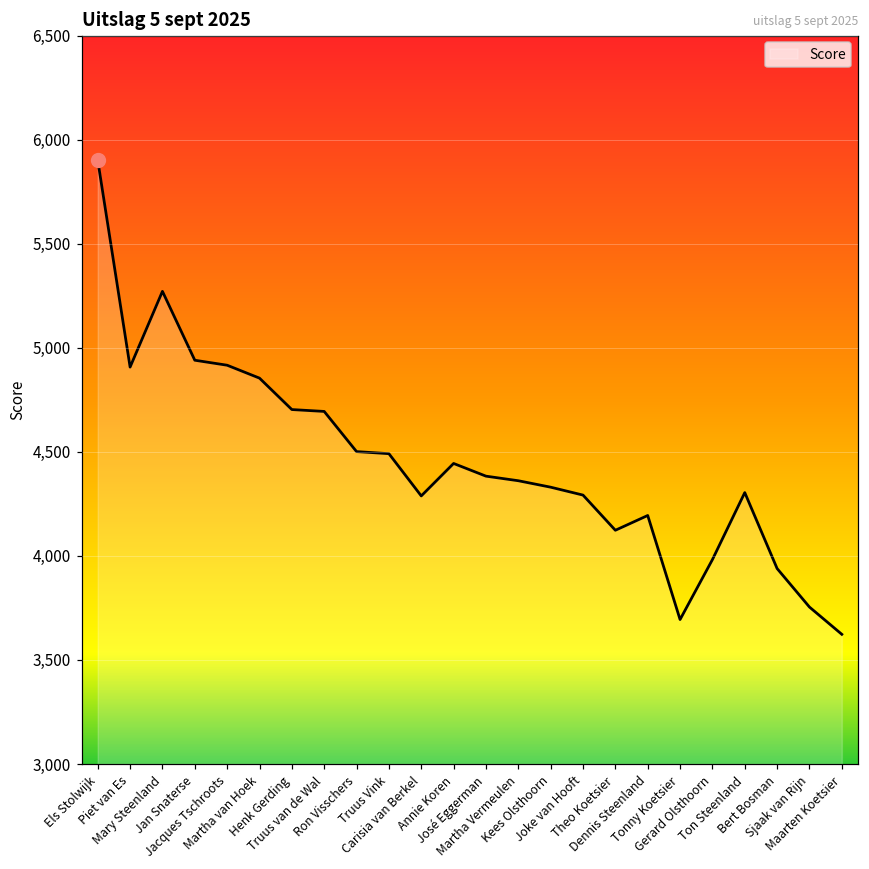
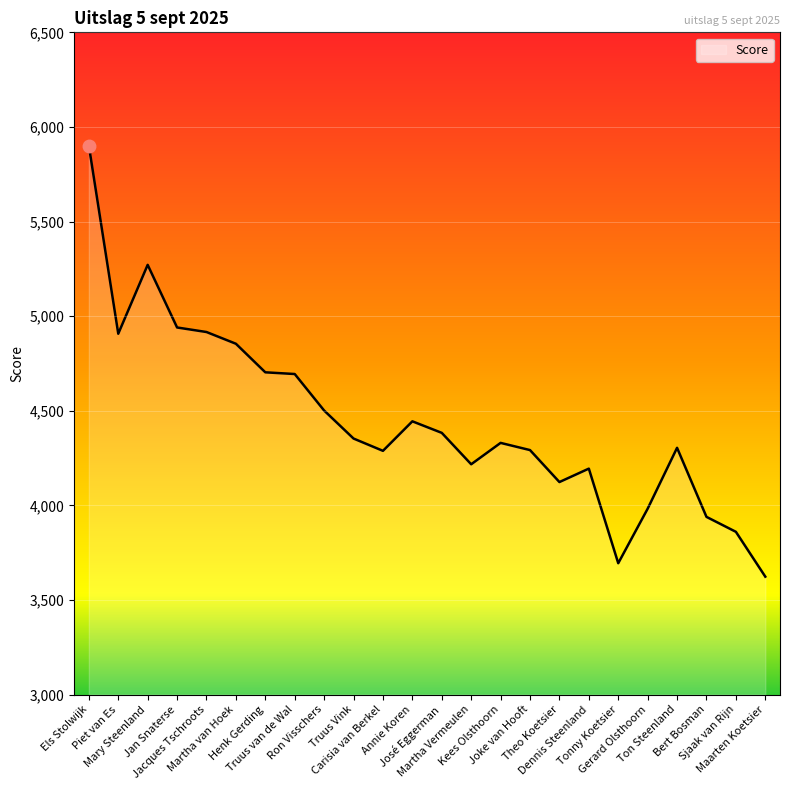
  {
    "Score": {
      "Piet van Es": "4,910",
      "Mary Steenland": "5,270",
      "Jan Snaterse": "4,940",
      "Jacques Tschroots": "4,920",
      "Martha van Hoek": "4,850",
      "Henk Gerding": "4,700",
      "Truus van de Wal": "4,690",
      "Ron Visschers": "4,500",
-     "Truus Vink": "4,490",
+     "Truus Vink": "4,350",
      "Carisia van Berkel": "4,290",
      "Annie Koren": "4,440",
      "José Eggerman": "4,380",
-     "Martha Vermeulen": "4,360",
+     "Martha Vermeulen": "4,220",
      "Kees Olsthoorn": "4,330",
      "Joke van Hooft": "4,290",
      "Theo Koetsier": "4,120",
      "Dennis Steenland": "4,190",
      "Tonny Koetsier": "3,690",
      "Gerard Olsthoorn": "3,980",
      "Ton Steenland": "4,300",
      "Bert Bosman": "3,940",
-     "Sjaak van Rijn": "3,750",
+     "Sjaak van Rijn": "3,860",
      "Maarten Koetsier": "3,620"
    }
  }
